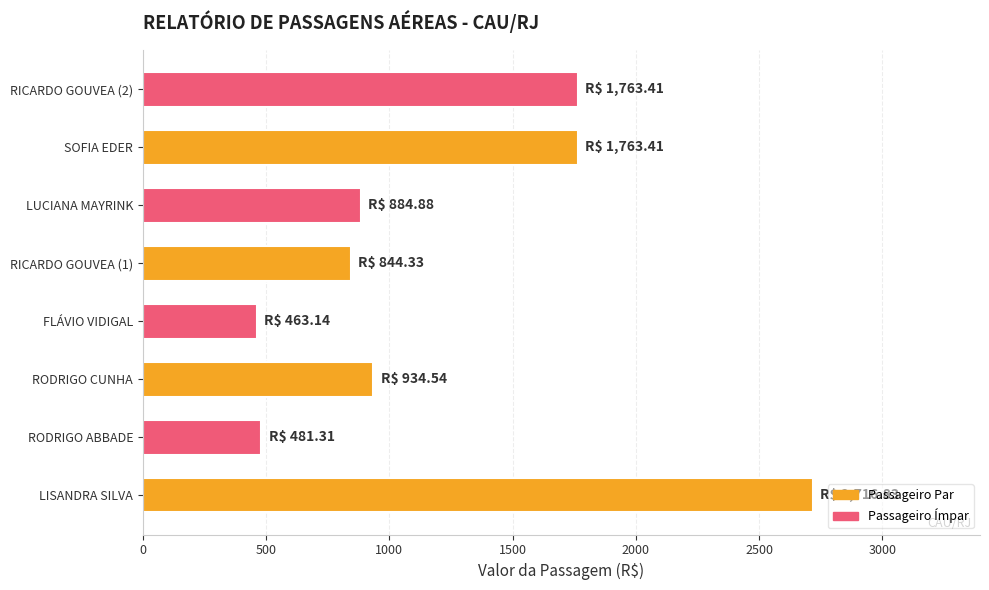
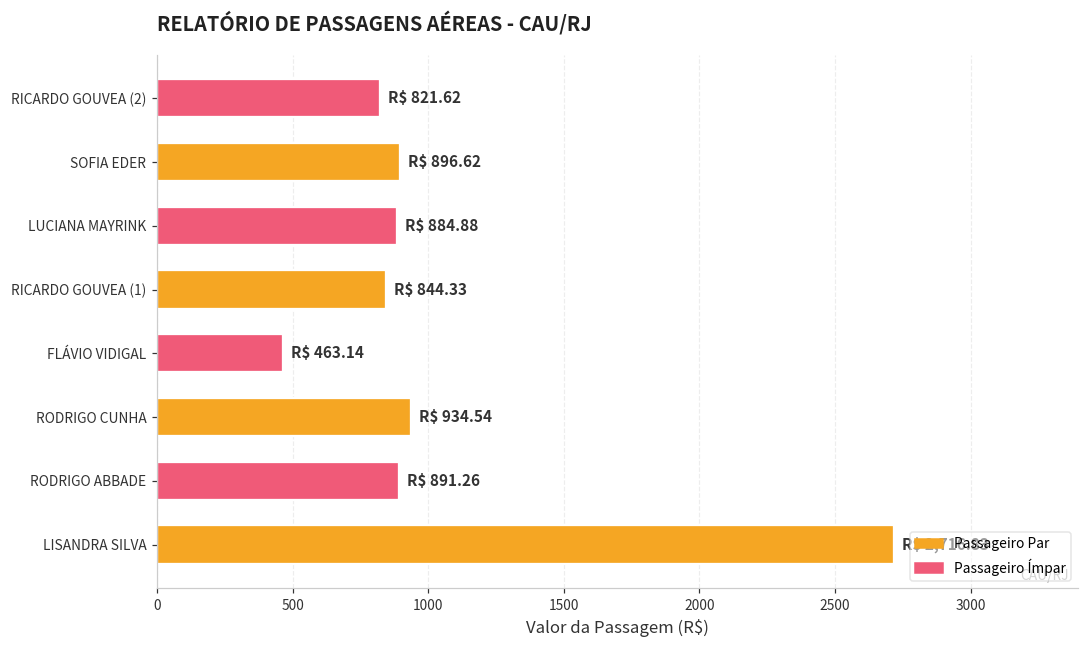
  {
-   "RICARDO GOUVEA (2)": "1,763.41",
-   "SOFIA EDER": "1,763.41",
+   "RICARDO GOUVEA (2)": "821.62",
+   "SOFIA EDER": "896.62",
    "LUCIANA MAYRINK": "884.88",
    "RICARDO GOUVEA (1)": "844.33",
    "FLÁVIO VIDIGAL": "463.14",
    "RODRIGO CUNHA": "934.54",
-   "RODRIGO ABBADE": "481.31"
+   "RODRIGO ABBADE": "891.26"
  }
